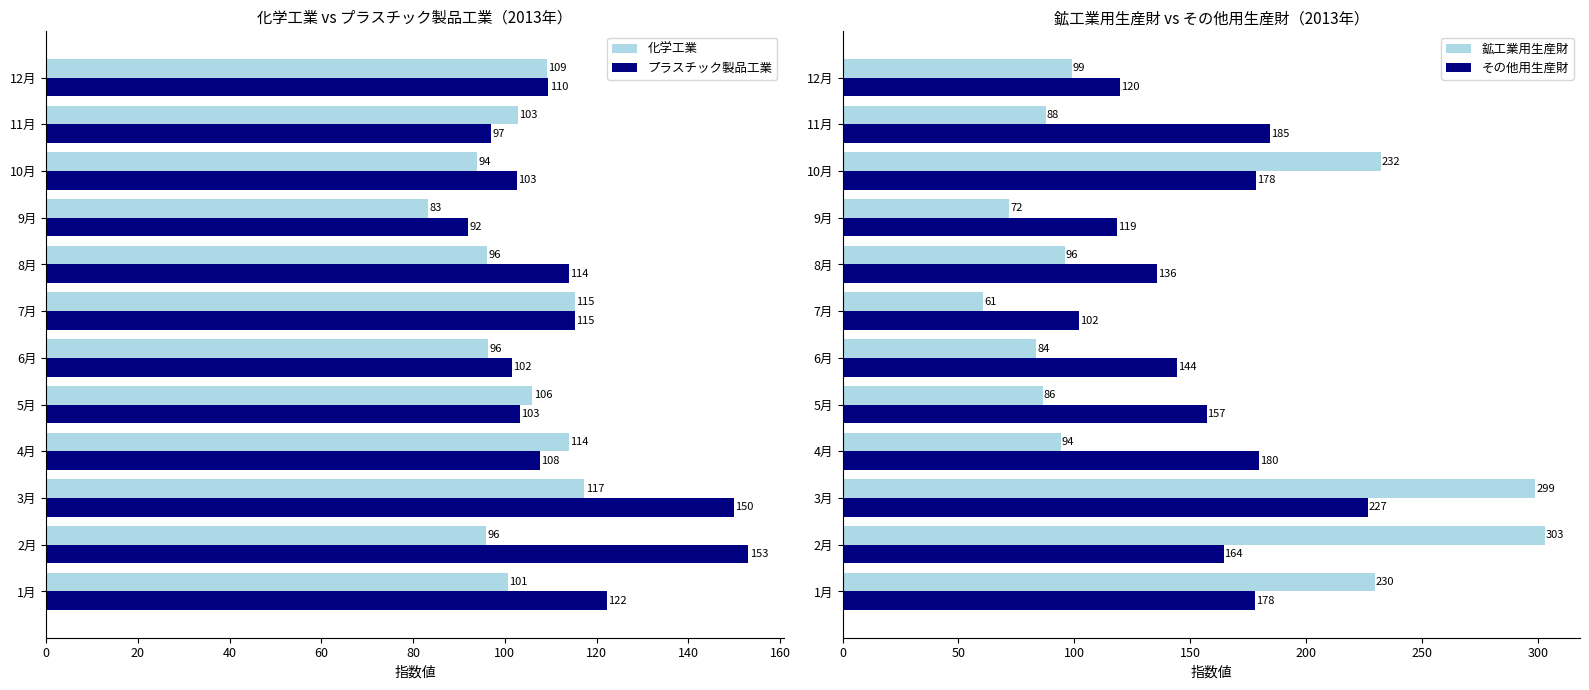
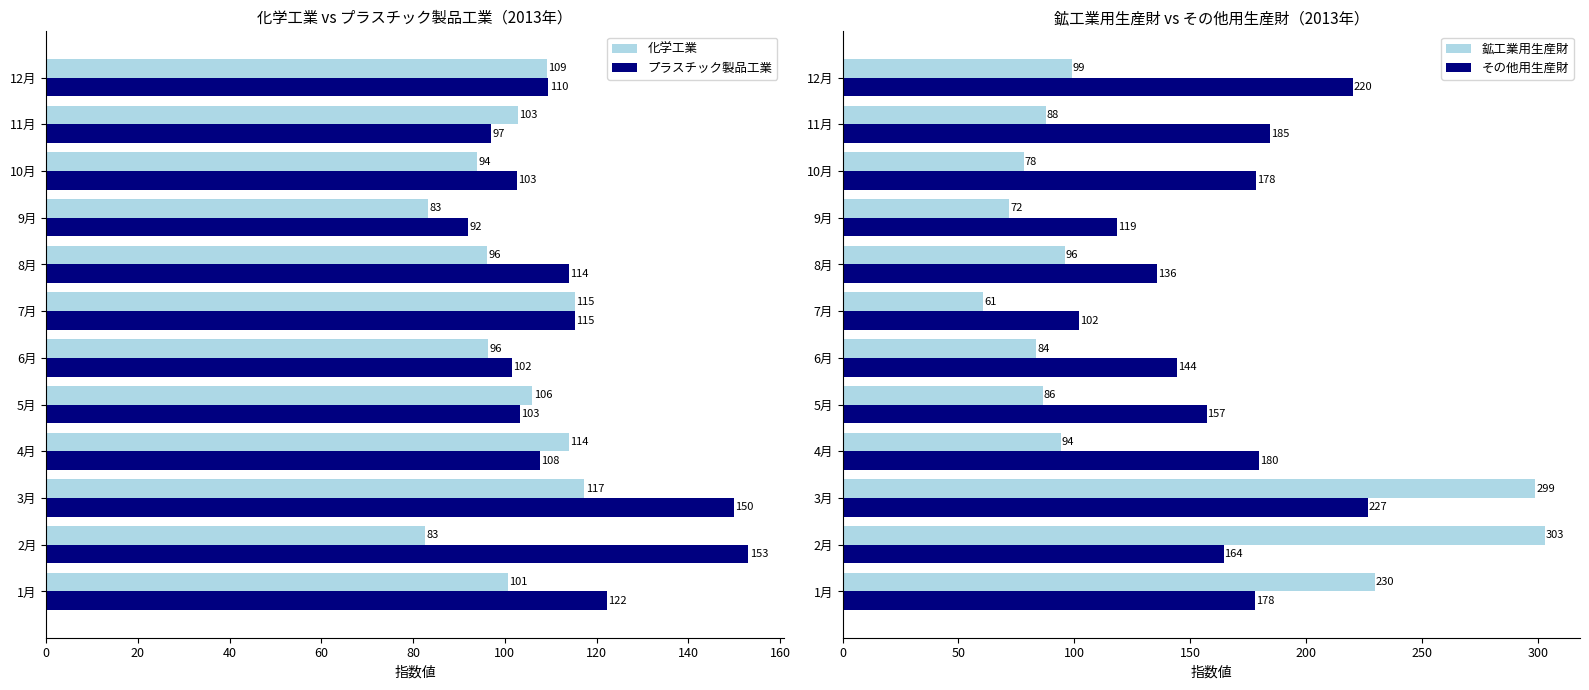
  {
    "化学工業 vs プラスチック製品工業（2013年）": {
      "化学工業": {
        "12月": 109,
        "11月": 103,
        "10月": 94,
        "9月": 83,
        "8月": 96,
        "7月": 115,
        "6月": 96,
        "5月": 106,
        "4月": 114,
        "3月": 117,
-       "2月": 96,
+       "2月": 83,
        "1月": 101
      },
      "プラスチック製品工業": {
        "12月": 110,
        "11月": 97,
        "10月": 103,
        "9月": 92,
        "8月": 114,
        "7月": 115,
        "6月": 102,
        "5月": 103,
        "4月": 108,
        "3月": 150,
        "2月": 153,
        "1月": 122
      }
    },
    "鉱工業用生産財 vs その他用生産財（2013年）": {
      "鉱工業用生産財": {
        "12月": 99,
        "11月": 88,
-       "10月": 232,
+       "10月": 78,
        "9月": 72,
        "8月": 96,
        "7月": 61,
        "6月": 84,
        "5月": 86,
        "4月": 94,
        "3月": 299,
        "2月": 303,
        "1月": 230
      },
      "その他用生産財": {
-       "12月": 120,
+       "12月": 220,
        "11月": 185,
        "10月": 178,
        "9月": 119,
        "8月": 136,
        "7月": 102,
        "6月": 144,
        "5月": 157,
        "4月": 180,
        "3月": 227,
        "2月": 164,
        "1月": 178
      }
    }
  }
